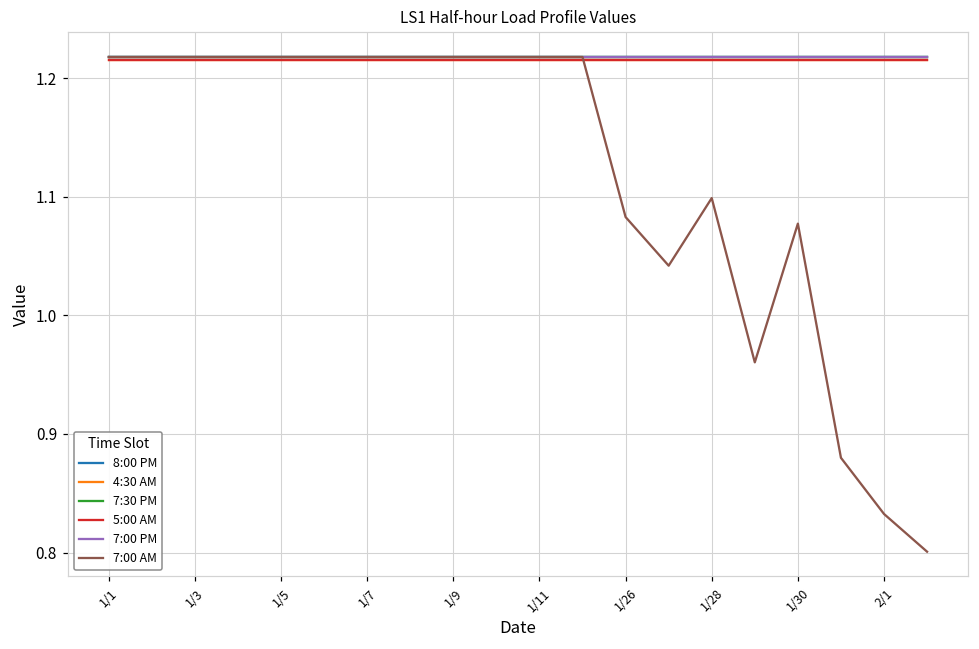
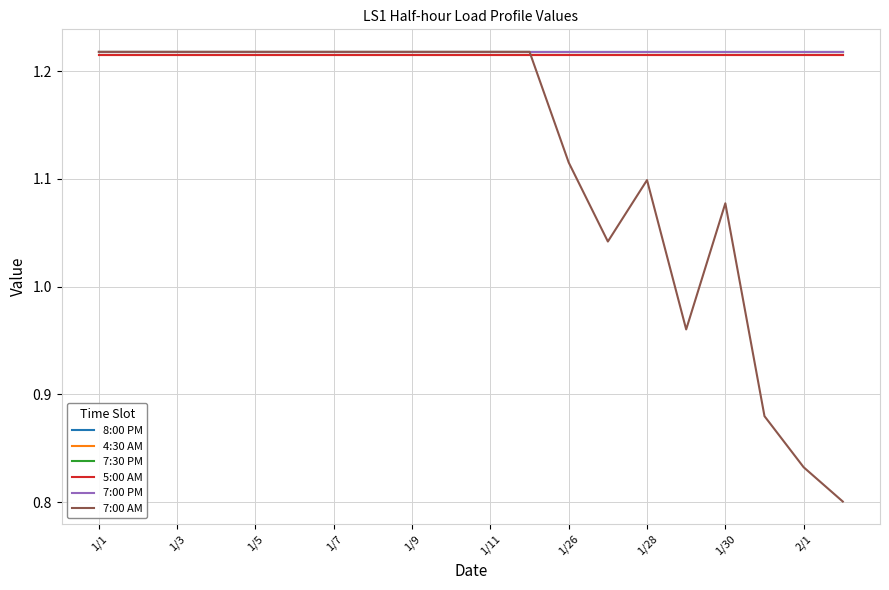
  {
    "7:00 PM": {
      "1/26": 1.218,
      "1/28": 1.218,
      "1/30": 1.218,
      "2/1": 1.218
    },
    "5:00 AM": {
      "1/1": 1.215,
      "1/3": 1.215,
      "1/5": 1.215,
      "1/7": 1.215,
      "1/9": 1.215,
      "1/11": 1.215,
      "1/26": 1.215,
      "1/28": 1.215,
      "1/30": 1.215,
      "2/1": 1.215
    },
    "7:00 AM": {
-     "1/26": 1.083,
+     "1/26": 1.115,
      "1/28": 1.099,
      "1/30": 1.077,
      "2/1": 0.833
    }
  }
